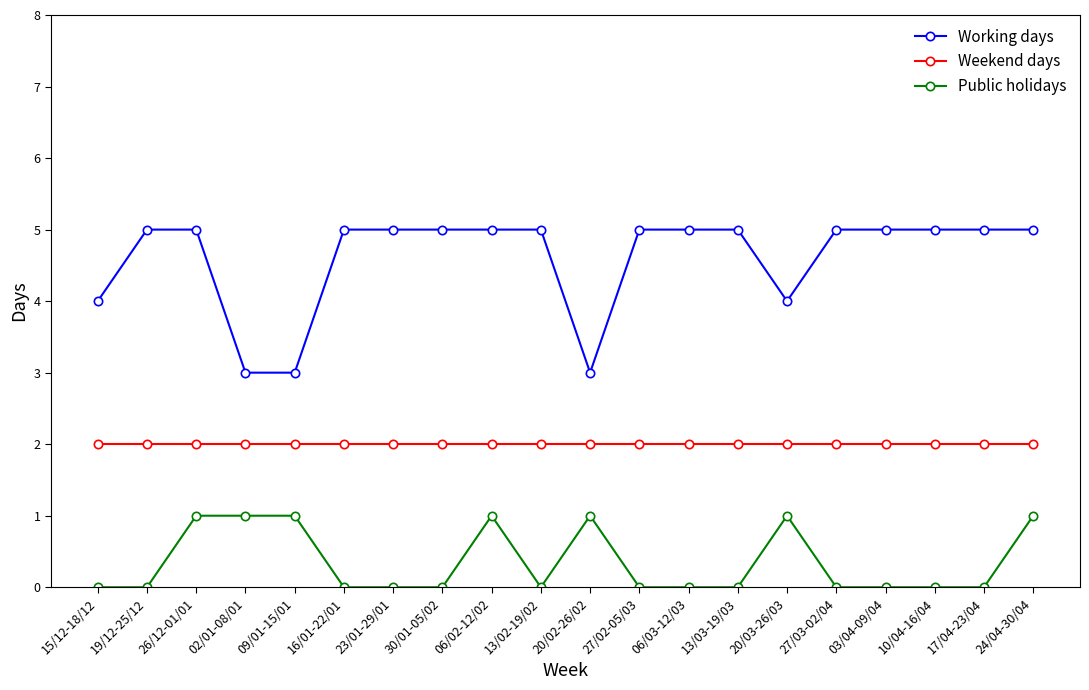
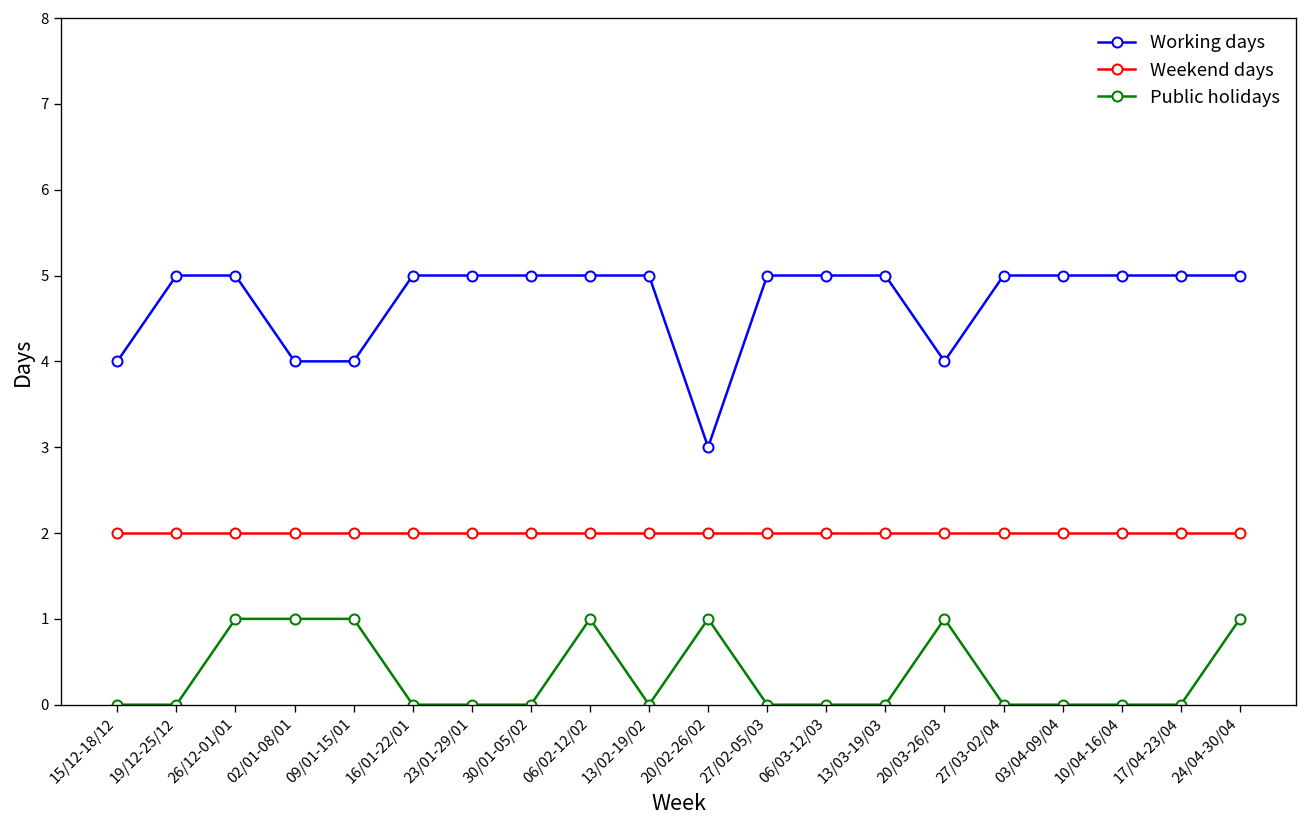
  {
    "Working days": {
      "15/12-18/12": 4,
      "19/12-25/12": 5,
      "26/12-01/01": 5,
-     "02/01-08/01": 3,
-     "09/01-15/01": 3,
+     "02/01-08/01": 4,
+     "09/01-15/01": 4,
      "16/01-22/01": 5,
      "23/01-29/01": 5,
      "30/01-05/02": 5,
      "06/02-12/02": 5,
      "13/02-19/02": 5,
      "20/02-26/02": 3,
      "27/02-05/03": 5,
      "06/03-12/03": 5,
      "13/03-19/03": 5,
      "20/03-26/03": 4,
      "27/03-02/04": 5,
      "03/04-09/04": 5,
      "10/04-16/04": 5,
      "17/04-23/04": 5,
      "24/04-30/04": 5
    },
    "Weekend days": {
      "15/12-18/12": 2,
      "19/12-25/12": 2,
      "26/12-01/01": 2,
      "02/01-08/01": 2,
      "09/01-15/01": 2,
      "16/01-22/01": 2,
      "23/01-29/01": 2,
      "30/01-05/02": 2,
      "06/02-12/02": 2,
      "13/02-19/02": 2,
      "20/02-26/02": 2,
      "27/02-05/03": 2,
      "06/03-12/03": 2,
      "13/03-19/03": 2,
      "20/03-26/03": 2,
      "27/03-02/04": 2,
      "03/04-09/04": 2,
      "10/04-16/04": 2,
      "17/04-23/04": 2,
      "24/04-30/04": 2
    },
    "Public holidays": {
      "15/12-18/12": 0,
      "19/12-25/12": 0,
      "26/12-01/01": 1,
      "02/01-08/01": 1,
      "09/01-15/01": 1,
      "16/01-22/01": 0,
      "23/01-29/01": 0,
      "30/01-05/02": 0,
      "06/02-12/02": 1,
      "13/02-19/02": 0,
      "20/02-26/02": 1,
      "27/02-05/03": 0,
      "06/03-12/03": 0,
      "13/03-19/03": 0,
      "20/03-26/03": 1,
      "27/03-02/04": 0,
      "03/04-09/04": 0,
      "10/04-16/04": 0,
      "17/04-23/04": 0,
      "24/04-30/04": 1
    }
  }
